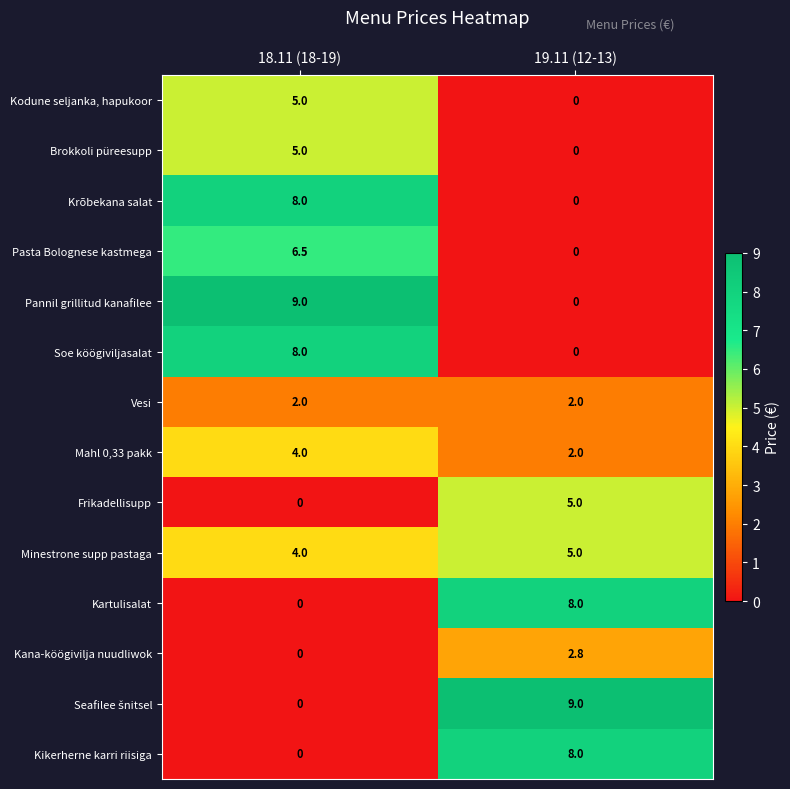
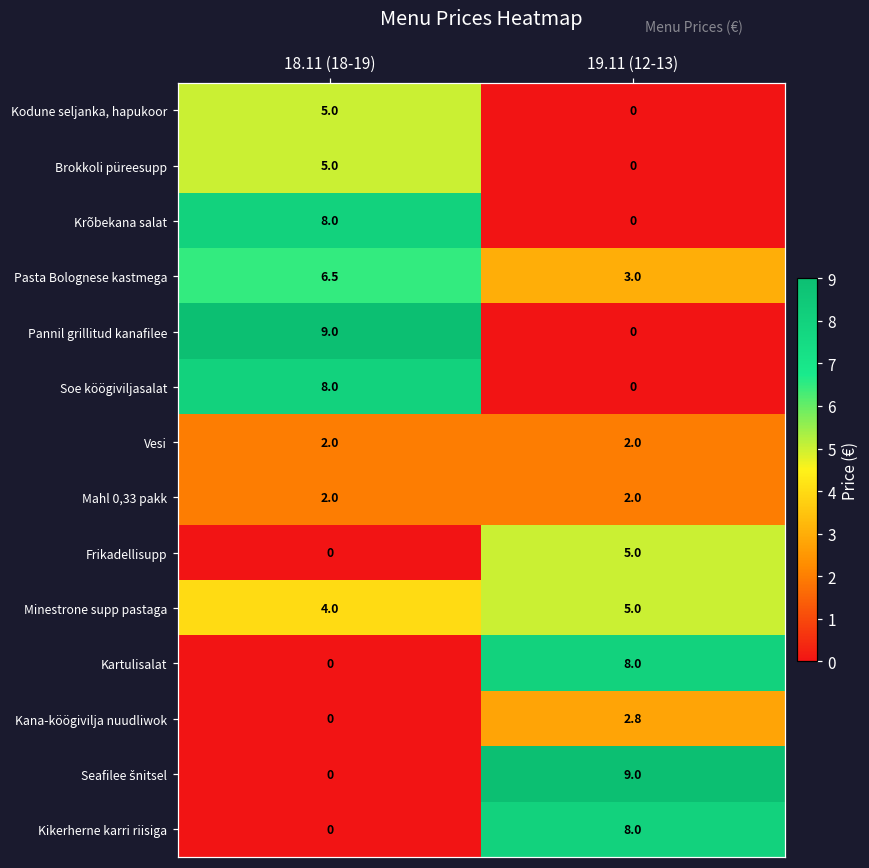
  {
    "Kodune seljanka, hapukoor": {
      "18.11 (18-19)": 5.0,
      "19.11 (12-13)": 0
    },
    "Brokkoli püreesupp": {
      "18.11 (18-19)": 5.0,
      "19.11 (12-13)": 0
    },
    "Krõbekana salat": {
      "18.11 (18-19)": 8.0,
      "19.11 (12-13)": 0
    },
    "Pasta Bolognese kastmega": {
      "18.11 (18-19)": 6.5,
-     "19.11 (12-13)": 0
+     "19.11 (12-13)": 3.0
    },
    "Pannil grillitud kanafilee": {
      "18.11 (18-19)": 9.0,
      "19.11 (12-13)": 0
    },
    "Soe köögiviljasalat": {
      "18.11 (18-19)": 8.0,
      "19.11 (12-13)": 0
    },
    "Vesi": {
      "18.11 (18-19)": 2.0,
      "19.11 (12-13)": 2.0
    },
    "Mahl 0,33 pakk": {
-     "18.11 (18-19)": 4.0,
+     "18.11 (18-19)": 2.0,
      "19.11 (12-13)": 2.0
    },
    "Frikadellisupp": {
      "18.11 (18-19)": 0,
      "19.11 (12-13)": 5.0
    },
    "Minestrone supp pastaga": {
      "18.11 (18-19)": 4.0,
      "19.11 (12-13)": 5.0
    },
    "Kartulisalat": {
      "18.11 (18-19)": 0,
      "19.11 (12-13)": 8.0
    },
    "Kana-köögivilja nuudliwok": {
      "18.11 (18-19)": 0,
      "19.11 (12-13)": 2.8
    },
    "Seafilee šnitsel": {
      "18.11 (18-19)": 0,
      "19.11 (12-13)": 9.0
    },
    "Kikerherne karri riisiga": {
      "18.11 (18-19)": 0,
      "19.11 (12-13)": 8.0
    }
  }
